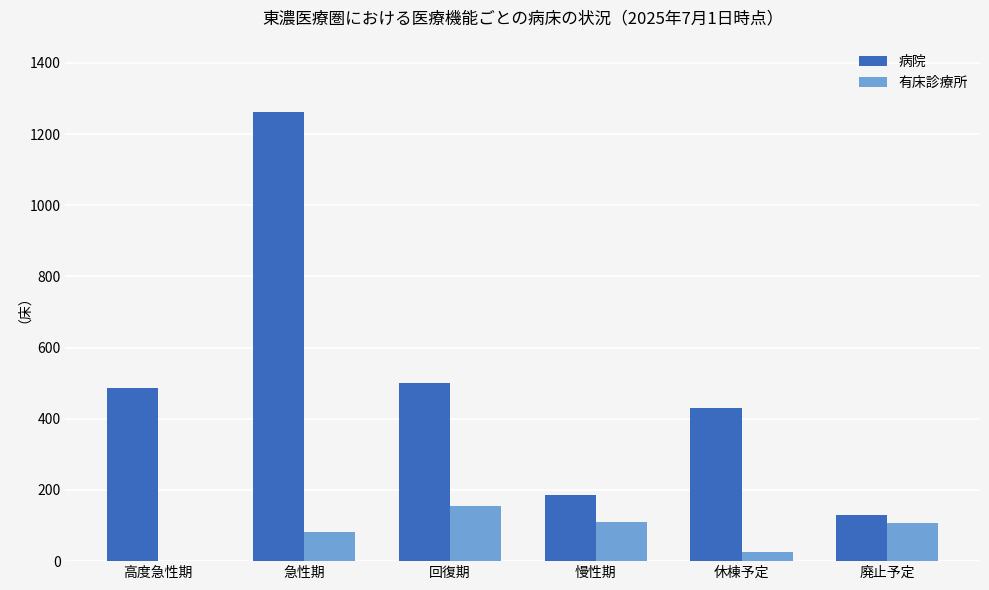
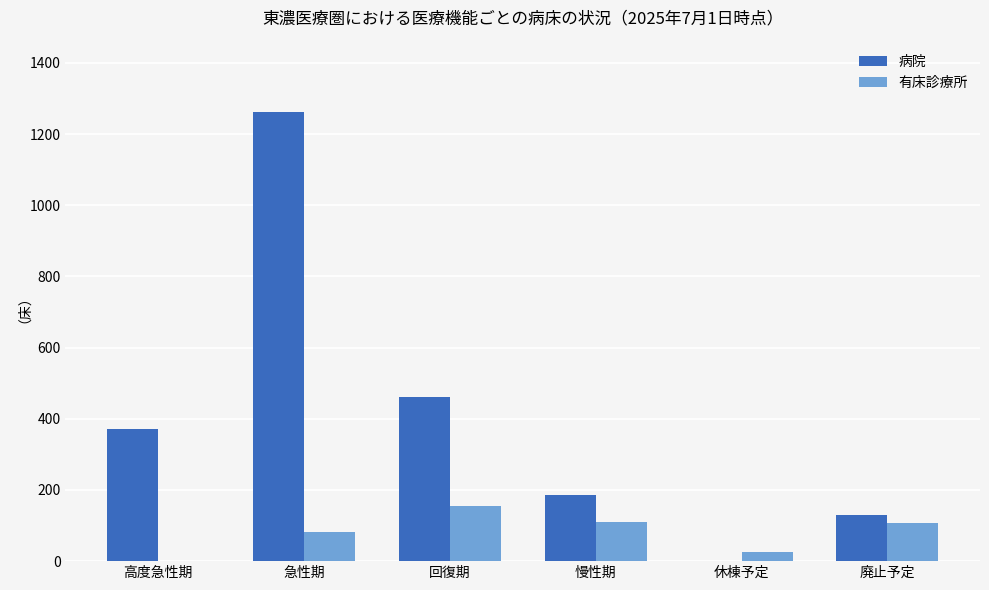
  {
    "病院": {
-     "高度急性期": 490,
+     "高度急性期": 370,
      "急性期": 1260,
-     "回復期": 500,
+     "回復期": 460,
      "慢性期": 190,
-     "休棟予定": 430,
+     "休棟予定": 0,
      "廃止予定": 130
    },
    "有床診療所": {
      "高度急性期": 0,
      "急性期": 80,
      "回復期": 160,
      "慢性期": 110,
      "休棟予定": 30,
      "廃止予定": 110
    }
  }
